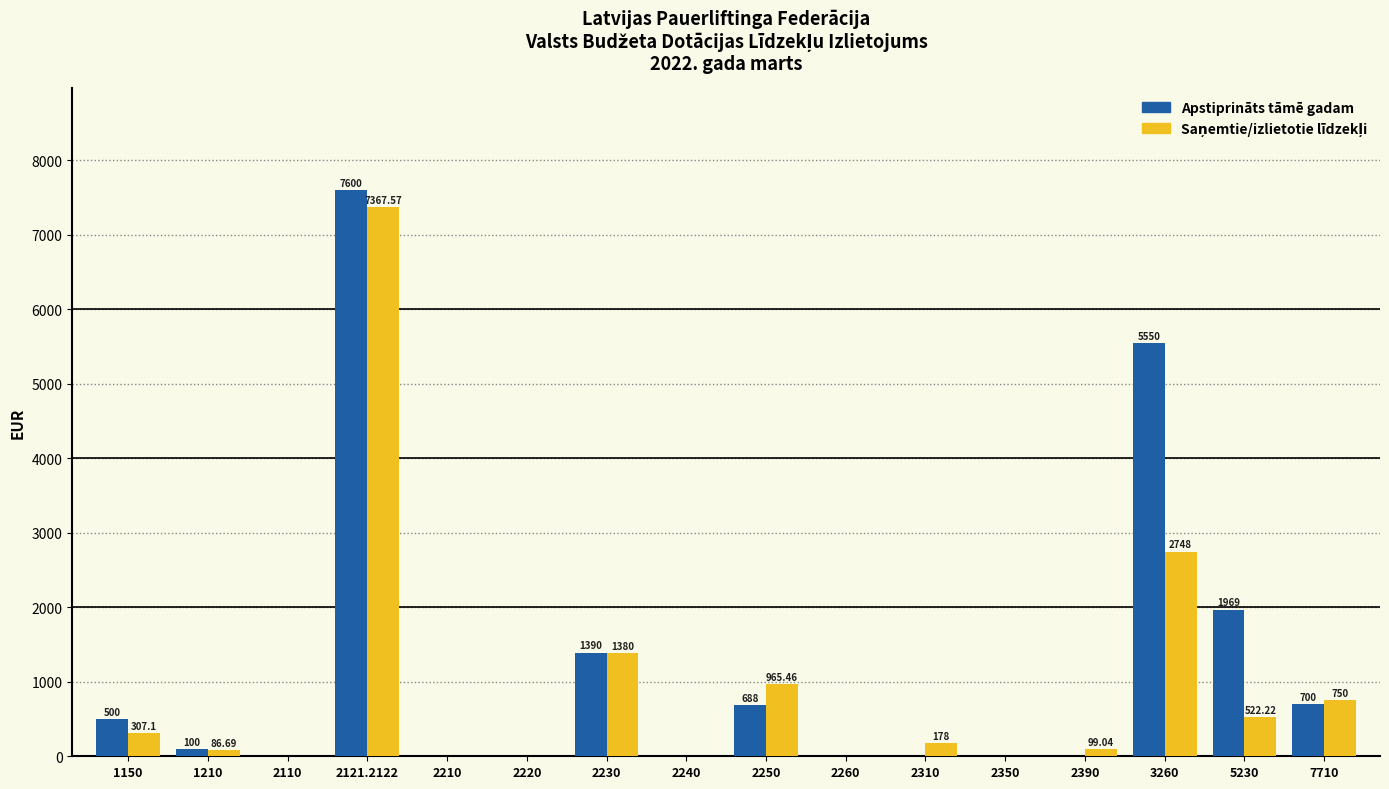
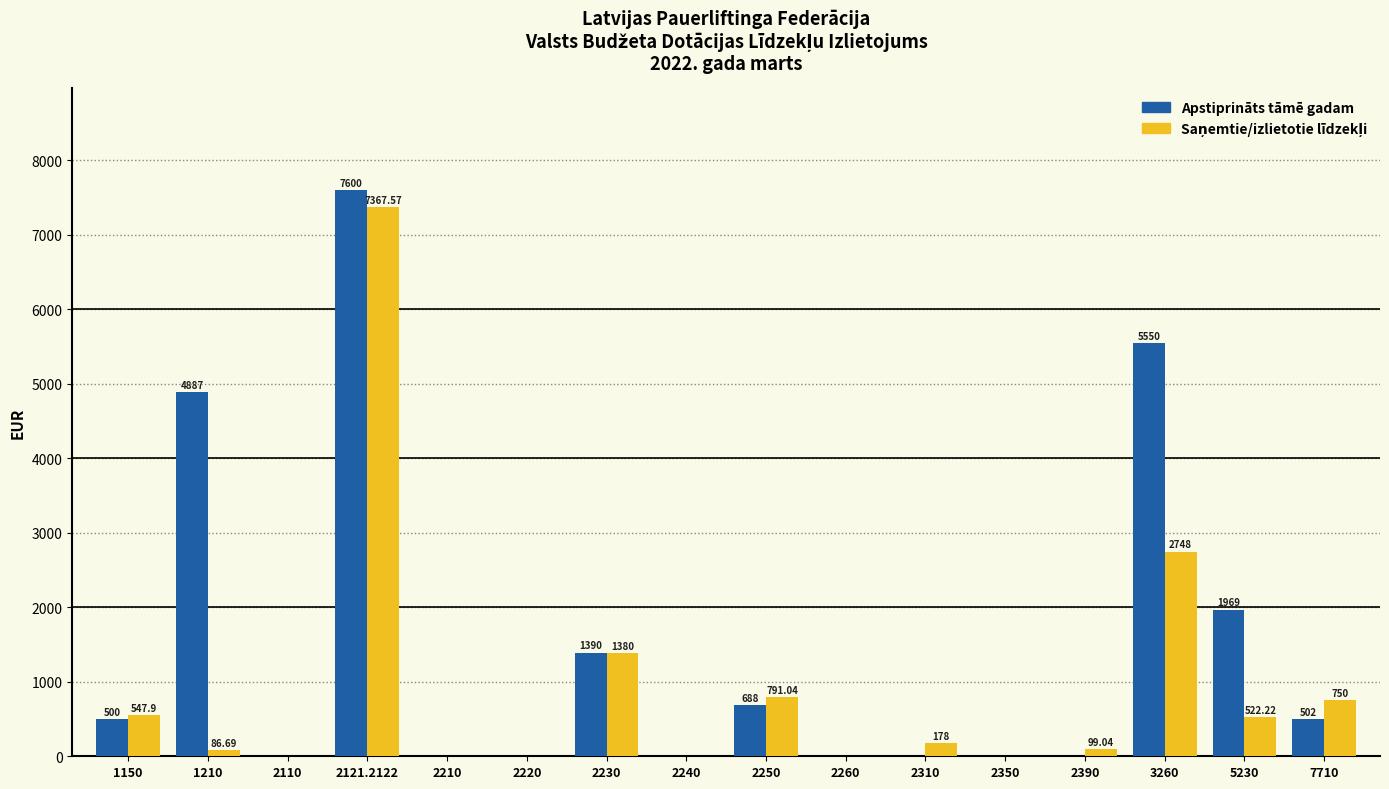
  {
    "Apstiprināts tāmē gadam": {
      "1150": 500,
-     "1210": 100,
+     "1210": 4887,
      "2121.2122": 7600,
      "2230": 1390,
      "2250": 688,
      "3260": 5550,
      "5230": 1969,
-     "7710": 700
+     "7710": 502
    },
    "Saņemtie/izlietotie līdzekļi": {
-     "1150": 307.1,
+     "1150": 547.9,
      "1210": 86.69,
      "2121.2122": 7367.57,
      "2230": 1380,
-     "2250": 965.46,
+     "2250": 791.04,
      "2310": 178,
      "2390": 99.04,
      "3260": 2748,
      "5230": 522.22,
      "7710": 750
    }
  }
